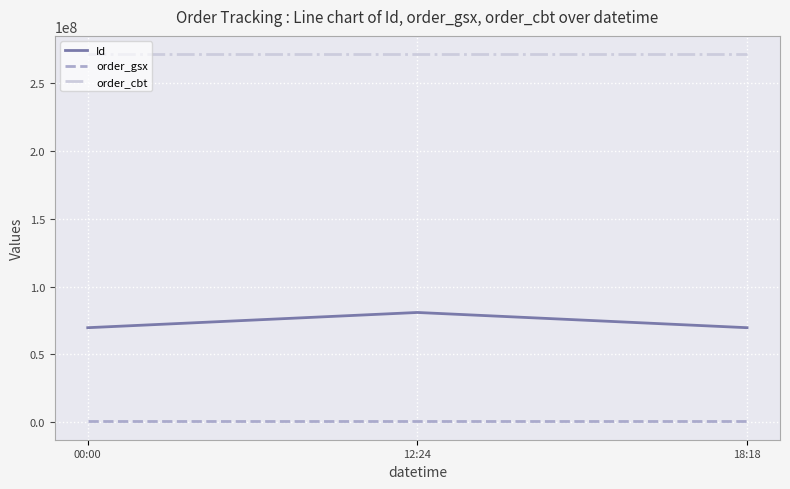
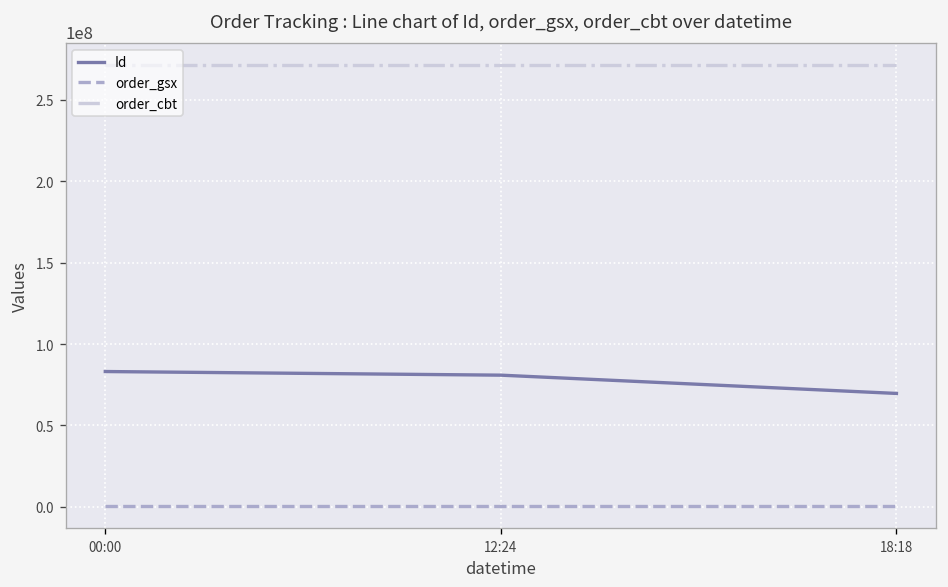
  {
    "Id": {
-     "00:00": 70000000,
+     "00:00": 83000000,
      "12:24": 81000000,
      "18:18": 70000000
    }
  }
